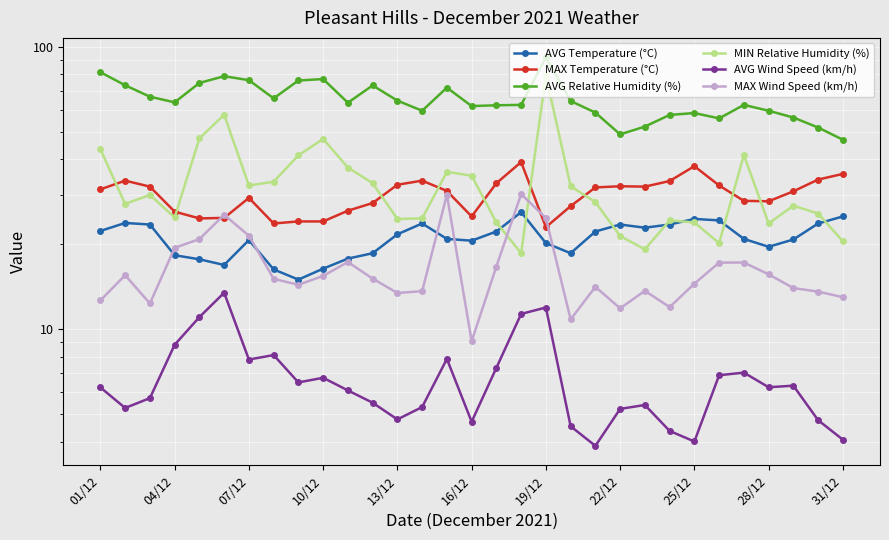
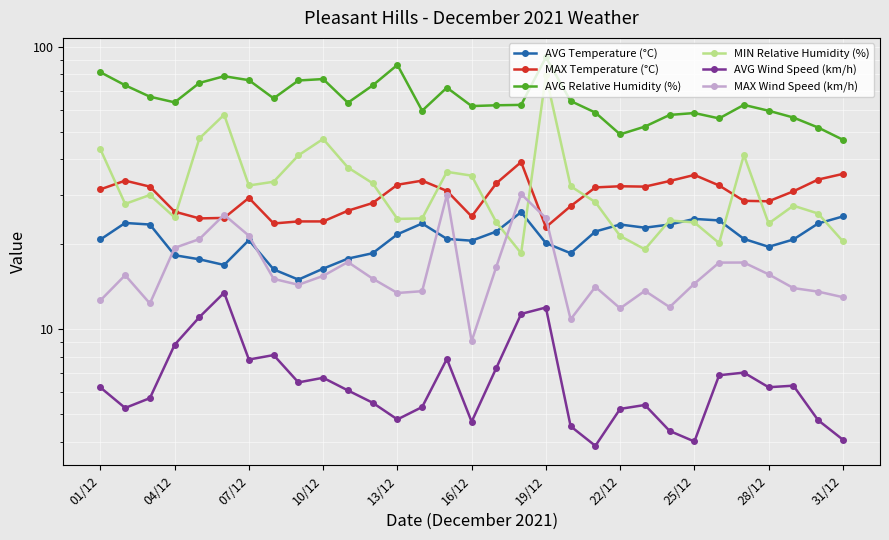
  {
    "AVG Temperature (°C)": {
-     "01/12": 22,
+     "01/12": 21,
      "04/12": 18,
      "07/12": 21,
      "10/12": 16,
      "13/12": 22,
      "16/12": 21,
      "19/12": 20,
      "22/12": 24,
      "25/12": 25,
      "28/12": 20,
      "31/12": 25
    },
    "MAX Temperature (°C)": {
      "01/12": 31,
      "04/12": 26,
      "07/12": 29,
      "10/12": 24,
      "13/12": 33,
      "16/12": 25,
      "19/12": 23,
      "22/12": 32,
-     "25/12": 38,
+     "25/12": 35,
      "28/12": 28,
      "31/12": 36
    },
    "AVG Relative Humidity (%)": {
      "01/12": 81,
      "04/12": 64,
      "07/12": 76,
      "10/12": 77,
-     "13/12": 65,
+     "13/12": 86,
      "16/12": 62,
      "22/12": 49,
      "25/12": 58,
      "28/12": 59,
      "31/12": 47
    },
    "MIN Relative Humidity (%)": {
      "01/12": 43,
      "04/12": 25,
      "07/12": 32,
      "10/12": 47,
      "13/12": 25,
      "16/12": 35,
      "22/12": 21,
      "25/12": 24,
      "28/12": 24,
      "31/12": 21
    },
    "AVG Wind Speed (km/h)": {
      "01/12": 6.2,
      "04/12": 8.8,
      "07/12": 7.8,
      "10/12": 6.7,
      "13/12": 4.8,
      "16/12": 4.7,
      "19/12": 12,
      "22/12": 5.2,
      "25/12": 4,
      "28/12": 6.2,
      "31/12": 4
    },
    "MAX Wind Speed (km/h)": {
      "01/12": 13,
      "04/12": 19,
      "07/12": 21,
      "10/12": 15,
      "13/12": 13,
      "16/12": 9,
      "19/12": 25,
      "22/12": 12,
      "25/12": 15,
      "28/12": 16,
      "31/12": 13
    }
  }
